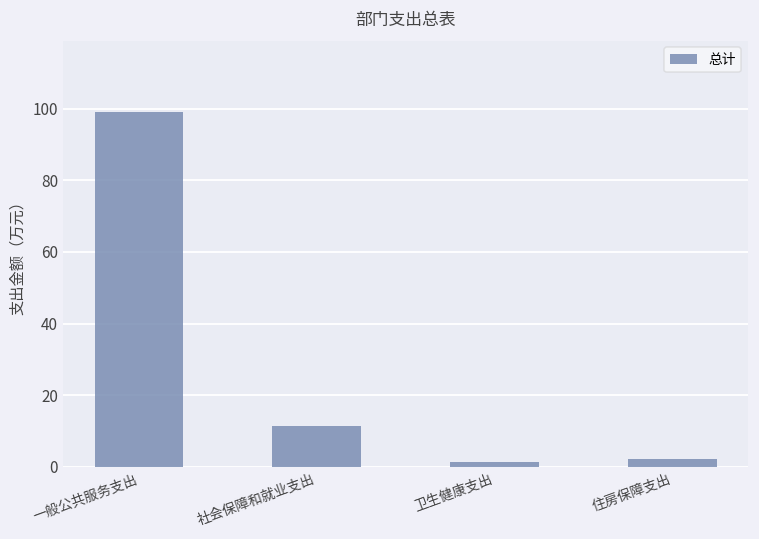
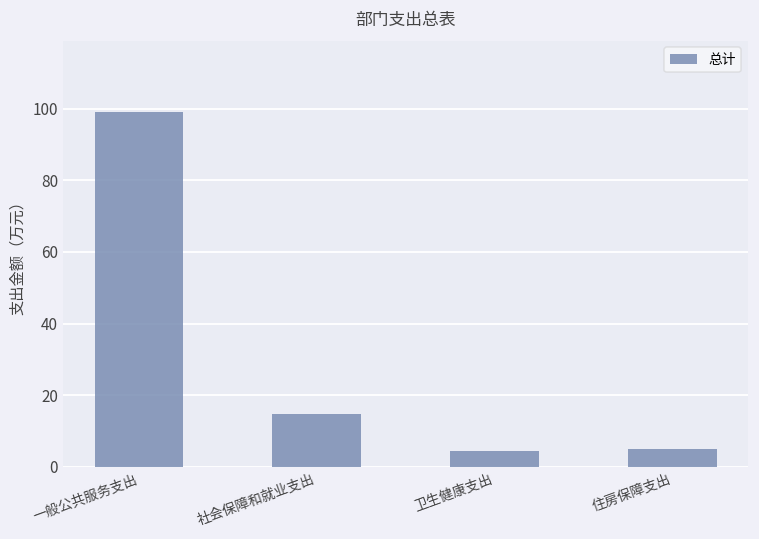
  {
    "一般公共服务支出": 99,
-   "社会保障和就业支出": 11,
-   "卫生健康支出": 1,
-   "住房保障支出": 2
+   "社会保障和就业支出": 15,
+   "卫生健康支出": 4,
+   "住房保障支出": 5
  }
